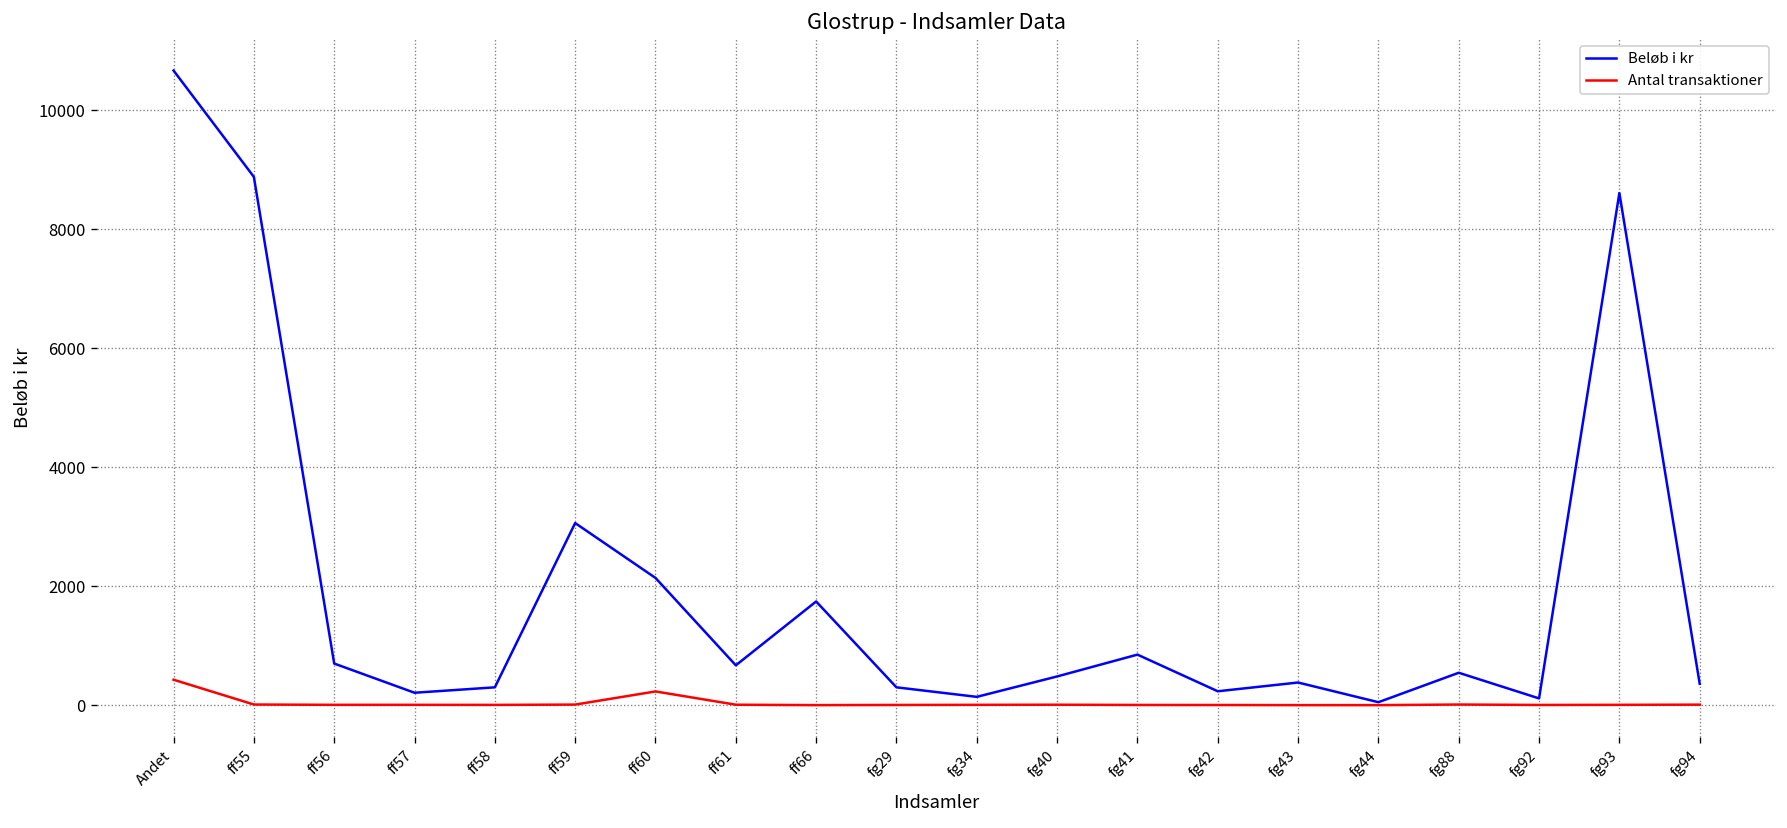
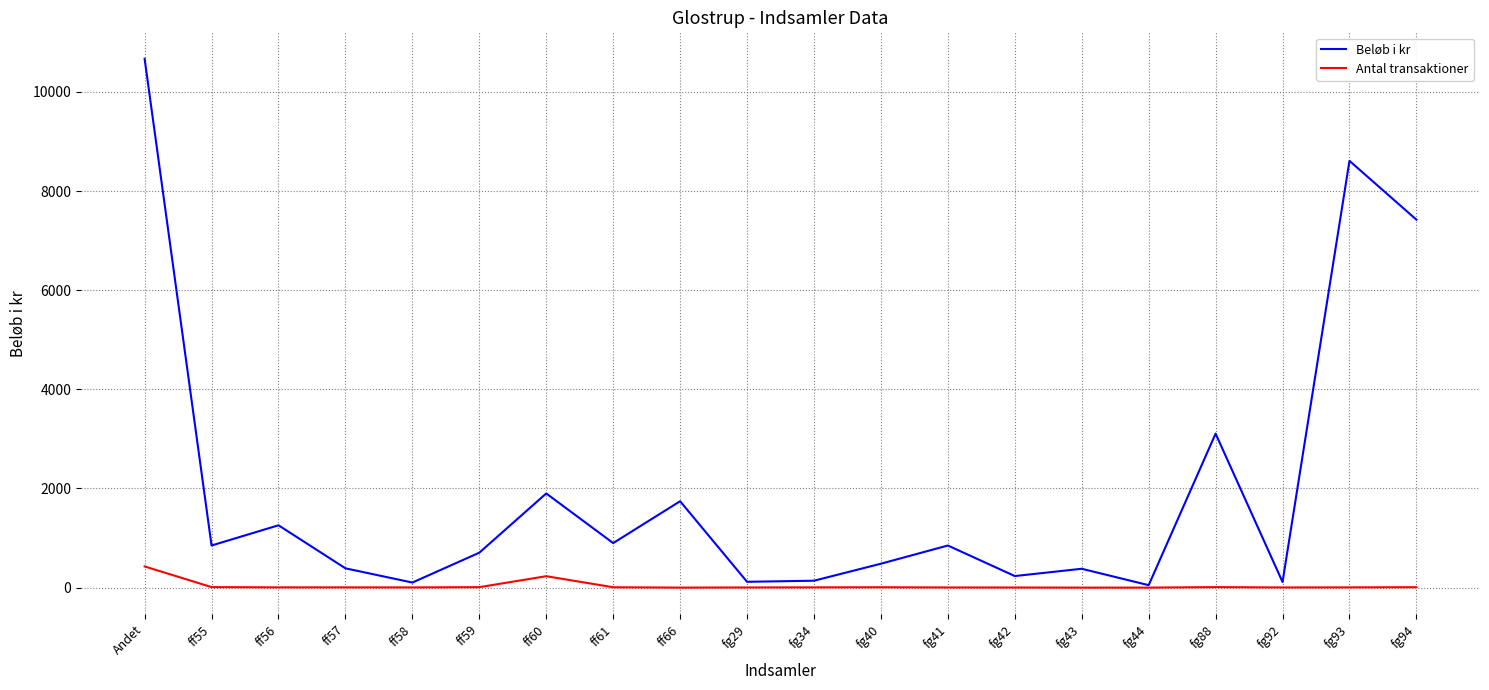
  {
    "Beløb i kr": {
      "Andet": 10700,
-     "ff55": 8900,
-     "ff56": 700,
-     "ff57": 200,
-     "ff58": 300,
-     "ff59": 3100,
-     "ff60": 2100,
-     "ff61": 700,
+     "ff55": 900,
+     "ff56": 1300,
+     "ff57": 400,
+     "ff58": 100,
+     "ff59": 700,
+     "ff60": 1900,
+     "ff61": 900,
      "ff66": 1700,
-     "fg29": 300,
+     "fg29": 100,
      "fg34": 100,
      "fg40": 500,
      "fg41": 900,
      "fg42": 200,
      "fg43": 400,
-     "fg88": 500,
+     "fg88": 3100,
      "fg92": 100,
      "fg93": 8600,
-     "fg94": 400
+     "fg94": 7400
    },
    "Antal transaktioner": {
      "Andet": 400,
      "ff55": 0,
      "ff56": 0,
      "ff57": 0,
      "ff58": 0,
      "ff59": 0,
      "ff60": 200,
      "ff61": 0,
      "ff66": 0,
      "fg29": 0,
      "fg34": 0,
      "fg40": 0,
      "fg41": 0,
      "fg42": 0,
      "fg43": 0,
      "fg88": 0,
      "fg92": 0,
      "fg93": 0,
      "fg94": 0
    }
  }
